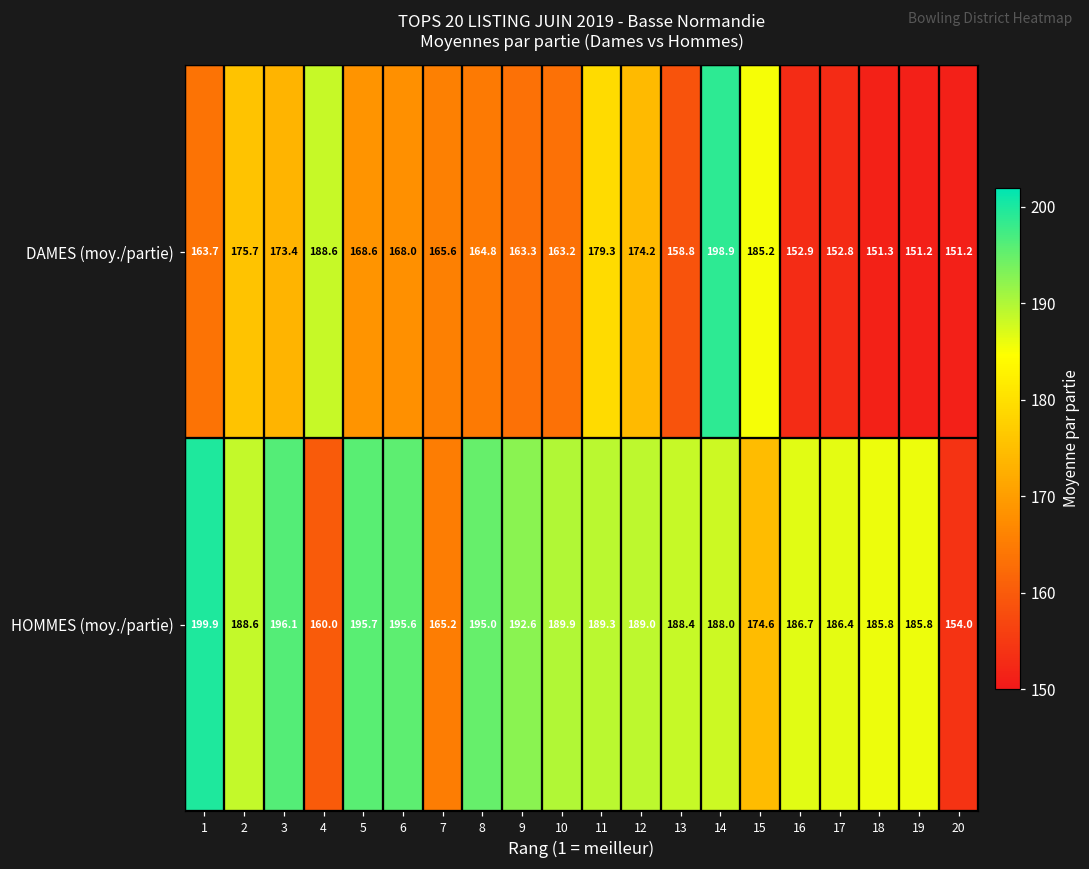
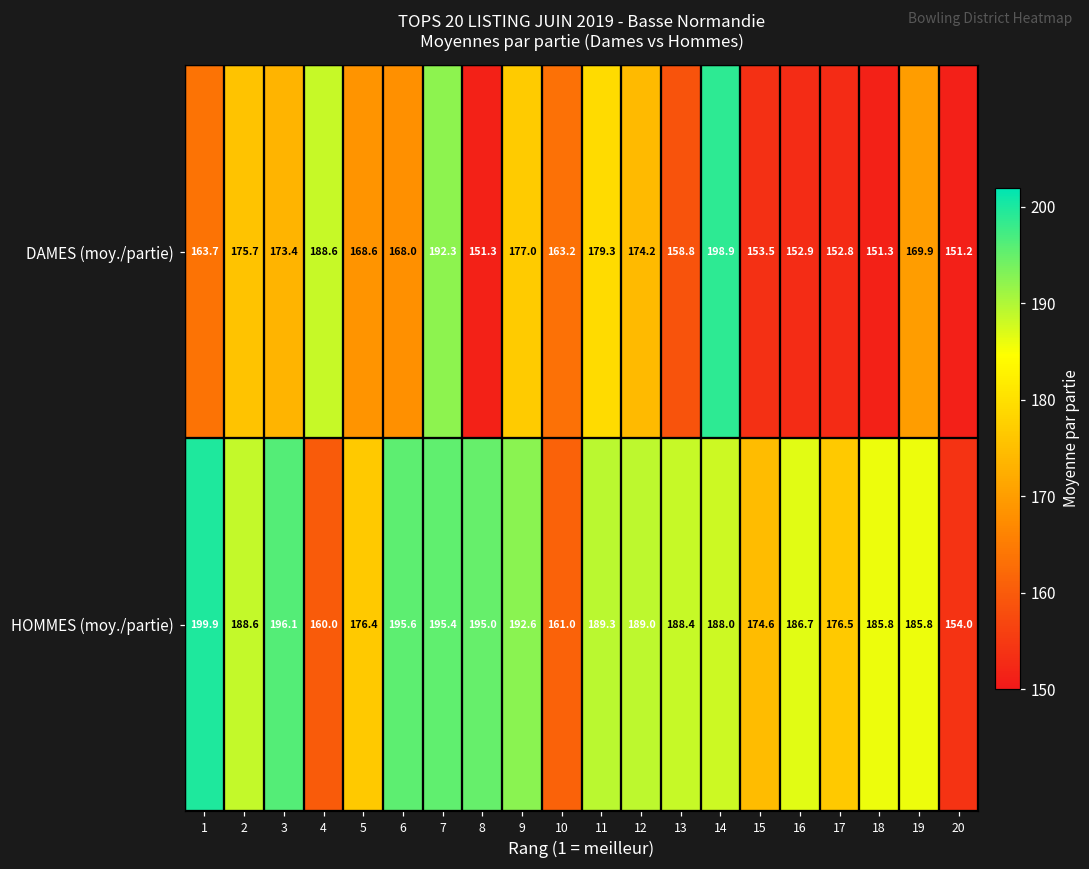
  {
    "DAMES (moy./partie)": {
      "1": 163.7,
      "2": 175.7,
      "3": 173.4,
      "4": 188.6,
      "5": 168.6,
      "6": 168.0,
-     "7": 165.6,
-     "8": 164.8,
-     "9": 163.3,
+     "7": 192.3,
+     "8": 151.3,
+     "9": 177.0,
      "10": 163.2,
      "11": 179.3,
      "12": 174.2,
      "13": 158.8,
      "14": 198.9,
-     "15": 185.2,
+     "15": 153.5,
      "16": 152.9,
      "17": 152.8,
      "18": 151.3,
-     "19": 151.2,
+     "19": 169.9,
      "20": 151.2
    },
    "HOMMES (moy./partie)": {
      "1": 199.9,
      "2": 188.6,
      "3": 196.1,
      "4": 160.0,
-     "5": 195.7,
+     "5": 176.4,
      "6": 195.6,
-     "7": 165.2,
+     "7": 195.4,
      "8": 195.0,
      "9": 192.6,
-     "10": 189.9,
+     "10": 161.0,
      "11": 189.3,
      "12": 189.0,
      "13": 188.4,
      "14": 188.0,
      "15": 174.6,
      "16": 186.7,
-     "17": 186.4,
+     "17": 176.5,
      "18": 185.8,
      "19": 185.8,
      "20": 154.0
    }
  }
